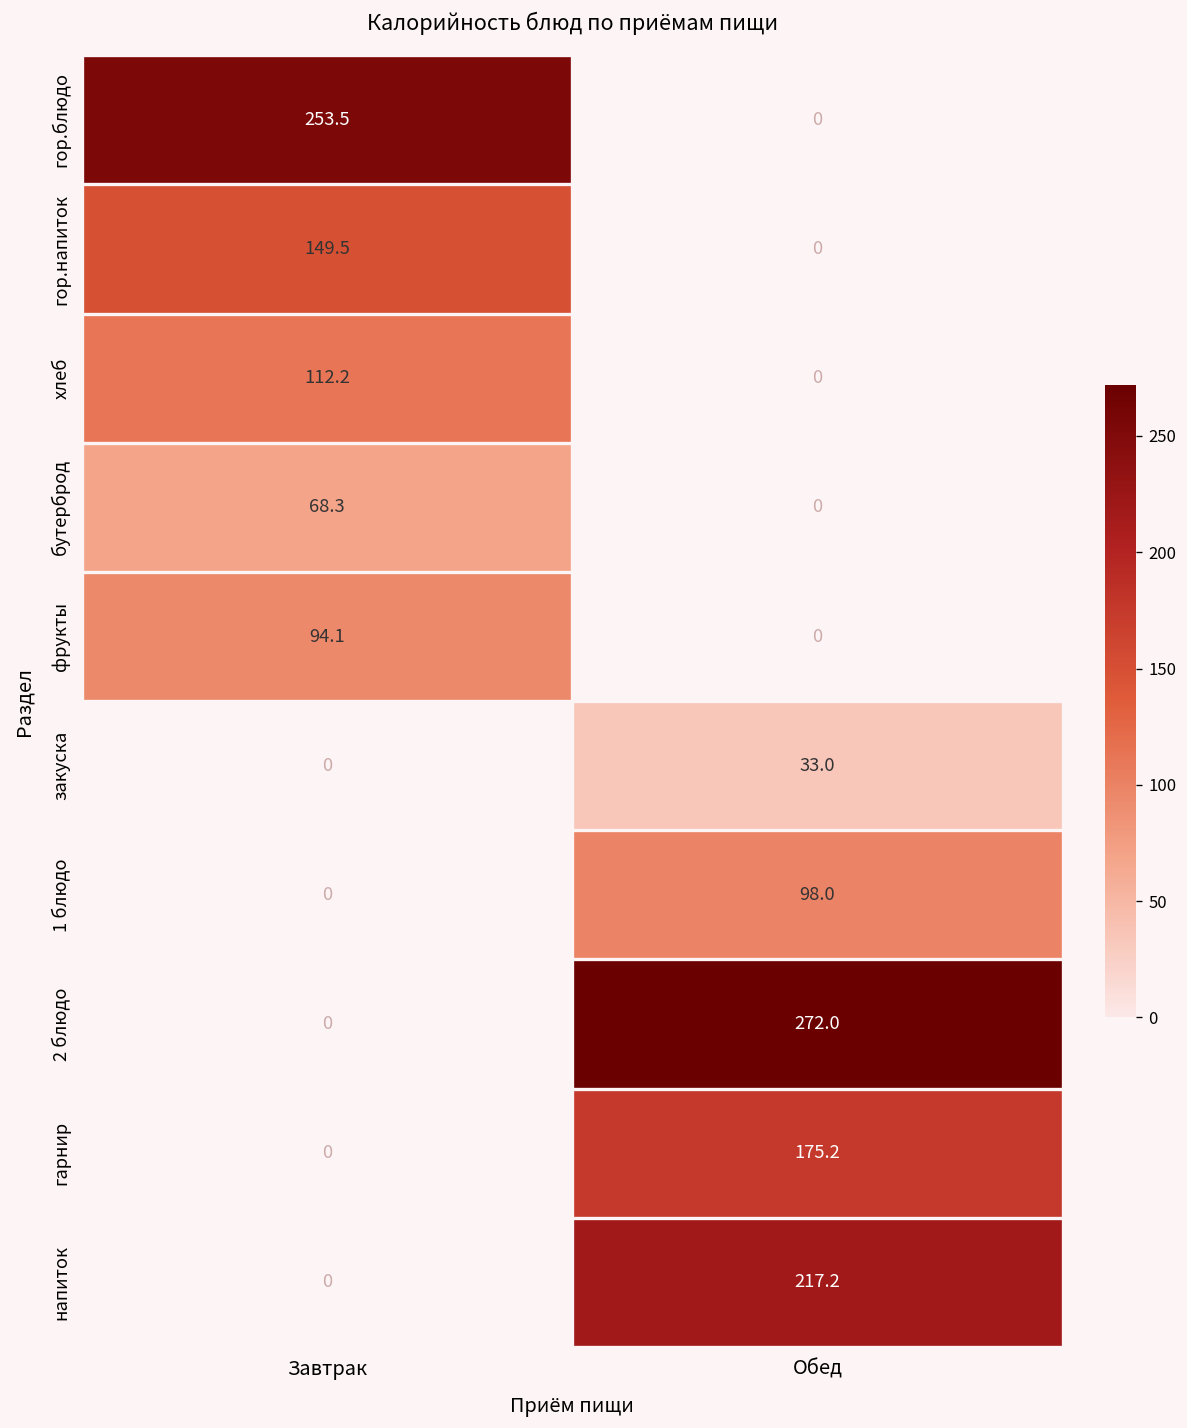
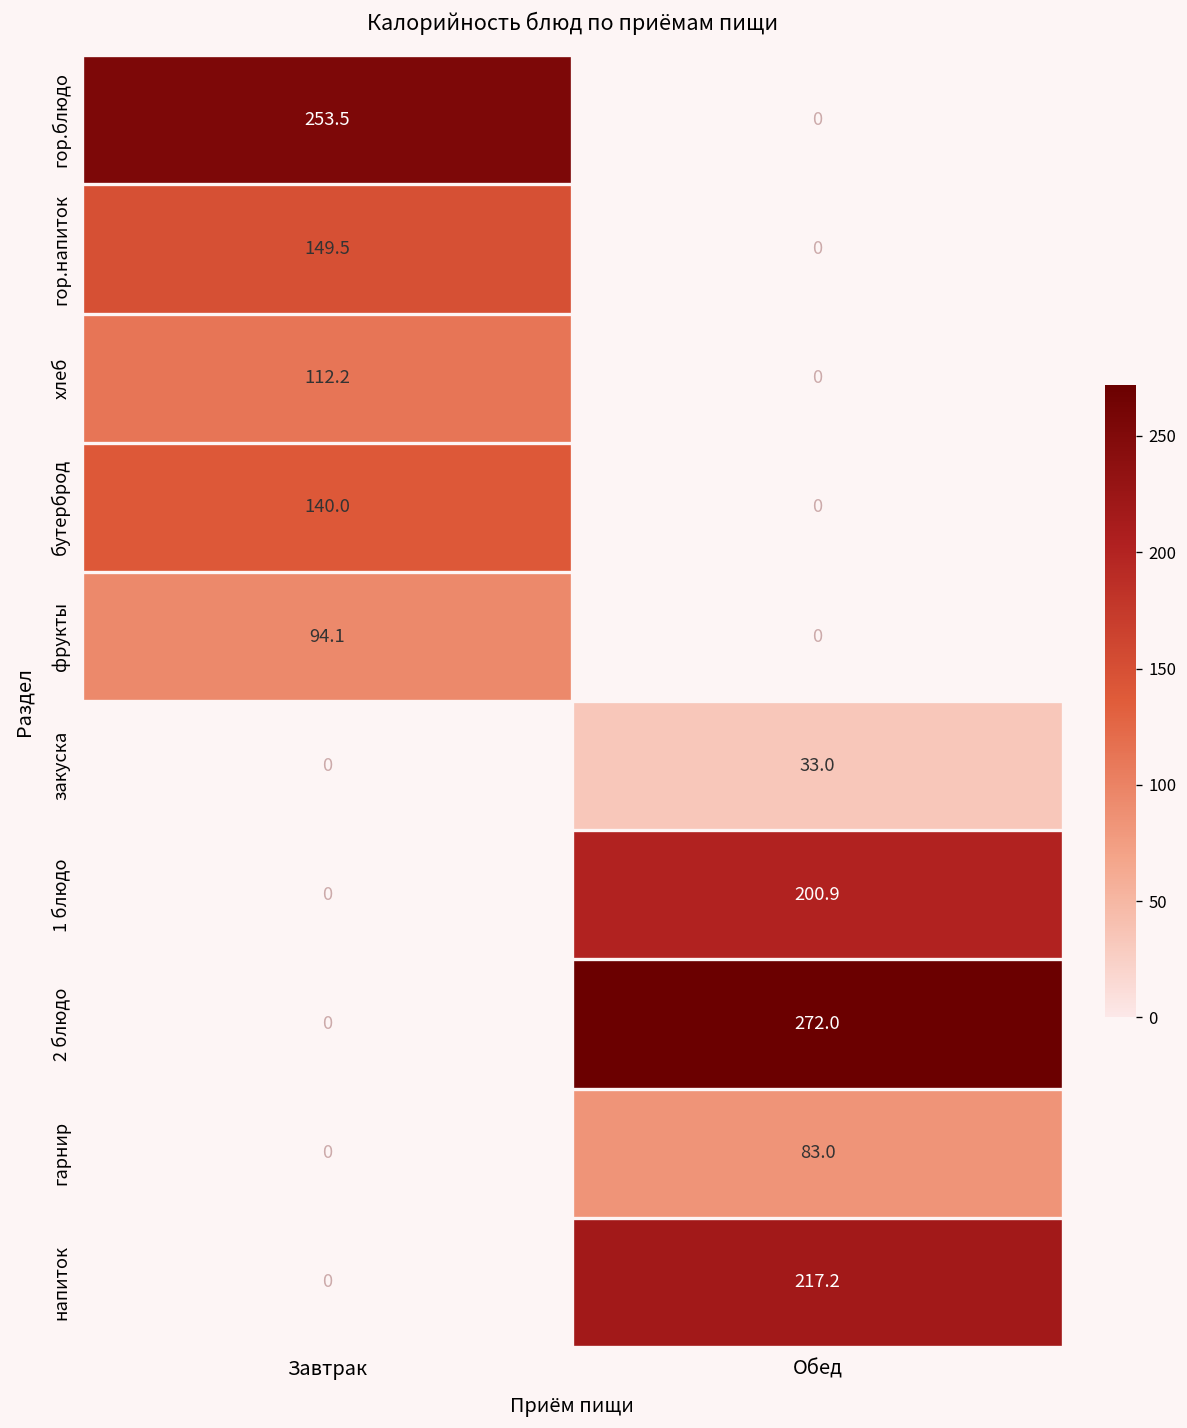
  {
    "гор.блюдо": {
      "Завтрак": 253.5
    },
    "гор.напиток": {
      "Завтрак": 149.5
    },
    "хлеб": {
      "Завтрак": 112.2
    },
    "бутерброд": {
-     "Завтрак": 68.3
+     "Завтрак": 140.0
    },
    "фрукты": {
      "Завтрак": 94.1
    },
    "закуска": {
      "Обед": 33.0
    },
    "1 блюдо": {
-     "Обед": 98.0
+     "Обед": 200.9
    },
    "2 блюдо": {
      "Обед": 272.0
    },
    "гарнир": {
-     "Обед": 175.2
+     "Обед": 83.0
    },
    "напиток": {
      "Обед": 217.2
    }
  }
